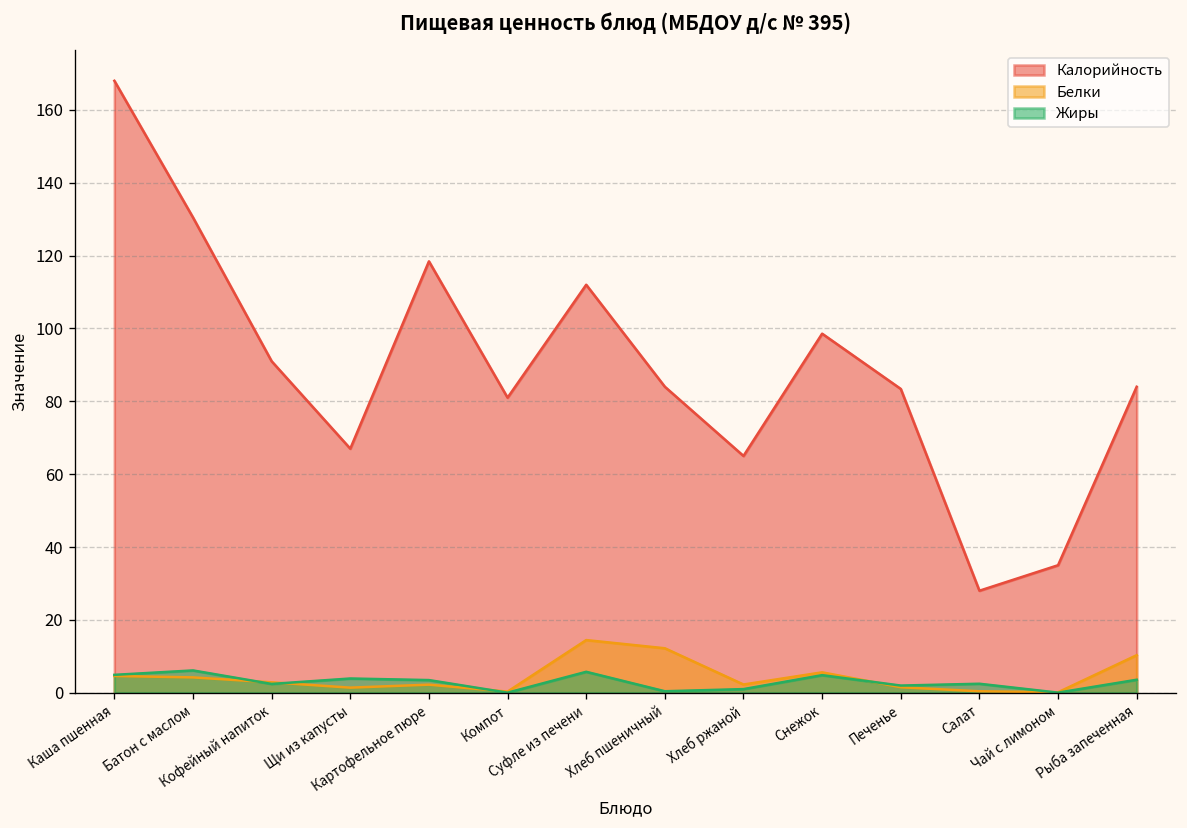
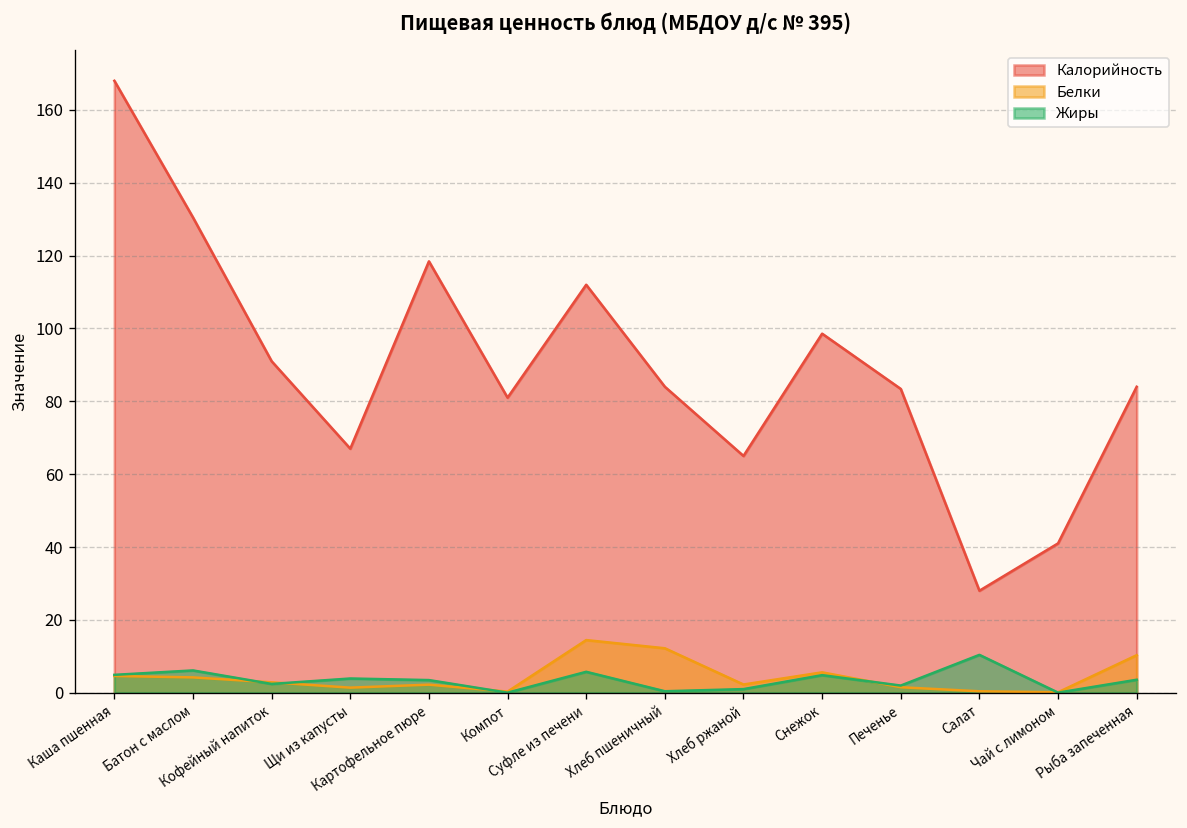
  {
    "Калорийность": {
      "Каша пшенная": 168,
      "Батон с маслом": 130,
      "Кофейный напиток": 91,
      "Щи из капусты": 67,
      "Картофельное пюре": 118,
      "Компот": 81,
      "Суфле из печени": 112,
      "Хлеб пшеничный": 84,
      "Хлеб ржаной": 65,
      "Снежок": 99,
      "Печенье": 83,
      "Салат": 28,
-     "Чай с лимоном": 35,
+     "Чай с лимоном": 41,
      "Рыба запеченная": 84
    },
    "Белки": {
      "Батон с маслом": 4,
      "Щи из капусты": 1,
      "Картофельное пюре": 2,
      "Суфле из печени": 14,
      "Хлеб пшеничный": 12,
      "Хлеб ржаной": 2,
      "Салат": 0,
      "Рыба запеченная": 10
    },
    "Жиры": {
      "Батон с маслом": 6,
      "Щи из капусты": 4,
      "Картофельное пюре": 3,
      "Суфле из печени": 6,
      "Хлеб пшеничный": 0,
      "Хлеб ржаной": 1,
-     "Салат": 2,
+     "Салат": 10,
      "Рыба запеченная": 4
    }
  }
